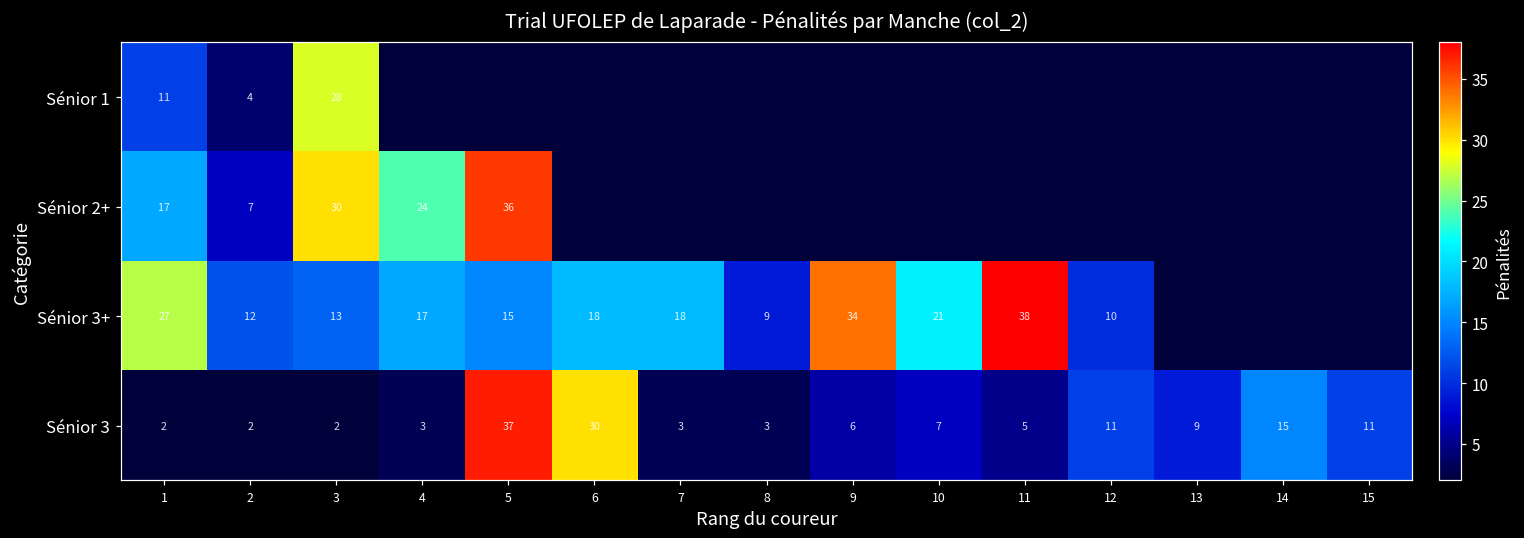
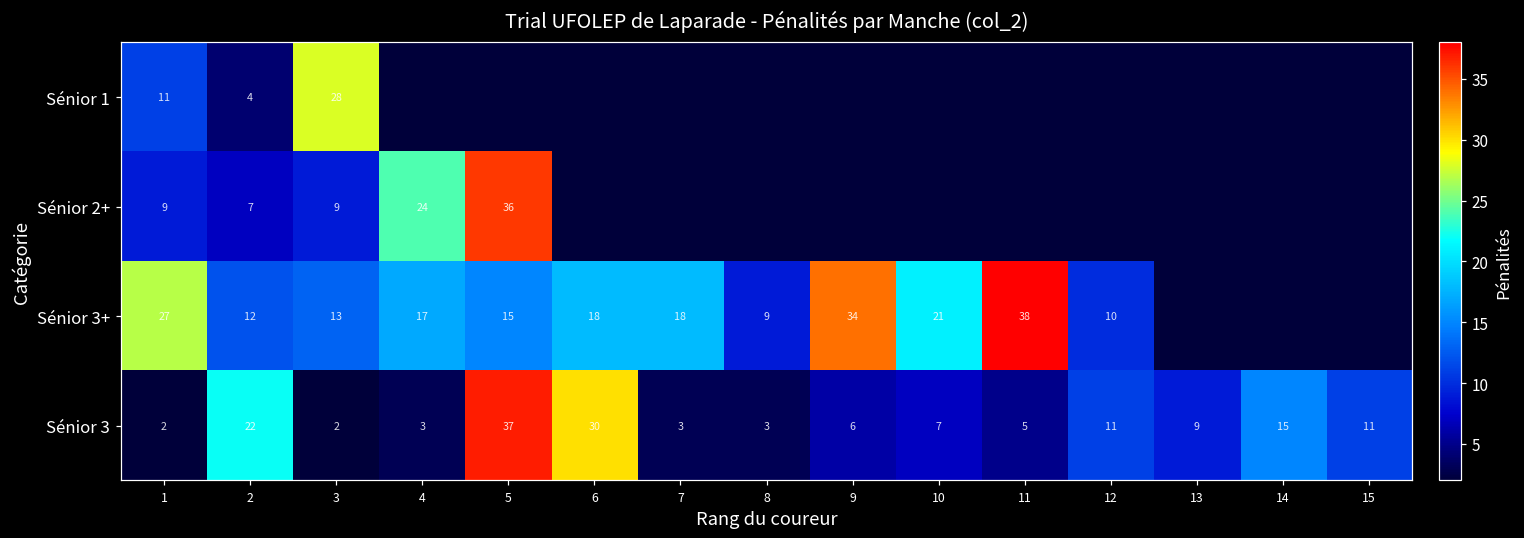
  {
    "Sénior 1": {
      "1": 11,
      "2": 4,
      "3": 28
    },
    "Sénior 2+": {
-     "1": 17,
+     "1": 9,
      "2": 7,
-     "3": 30,
+     "3": 9,
      "4": 24,
      "5": 36
    },
    "Sénior 3+": {
      "1": 27,
      "2": 12,
      "3": 13,
      "4": 17,
      "5": 15,
      "6": 18,
      "7": 18,
      "8": 9,
      "9": 34,
      "10": 21,
      "11": 38,
      "12": 10
    },
    "Sénior 3": {
      "1": 2,
-     "2": 2,
+     "2": 22,
      "3": 2,
      "4": 3,
      "5": 37,
      "6": 30,
      "7": 3,
      "8": 3,
      "9": 6,
      "10": 7,
      "11": 5,
      "12": 11,
      "13": 9,
      "14": 15,
      "15": 11
    }
  }
